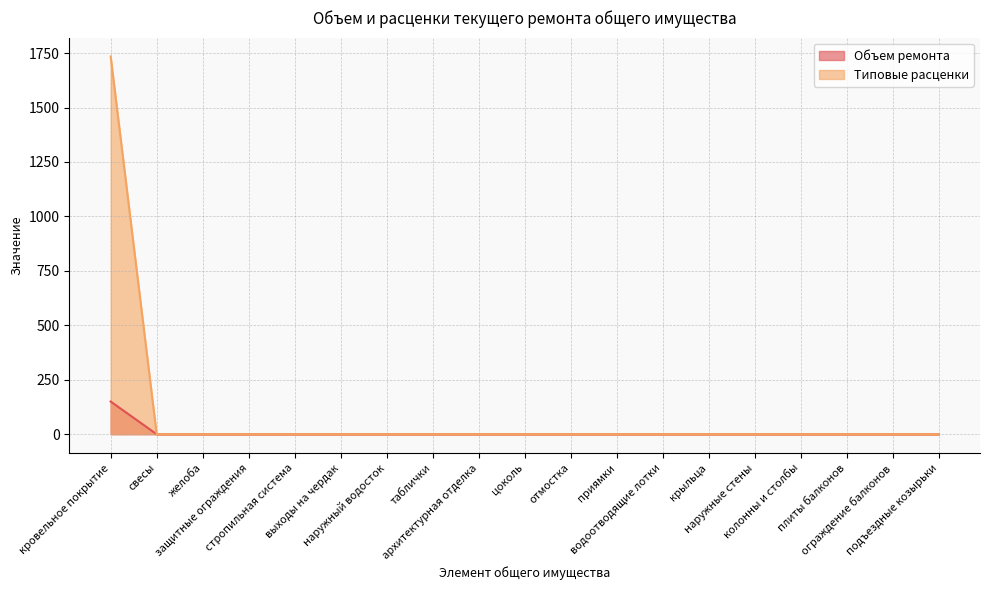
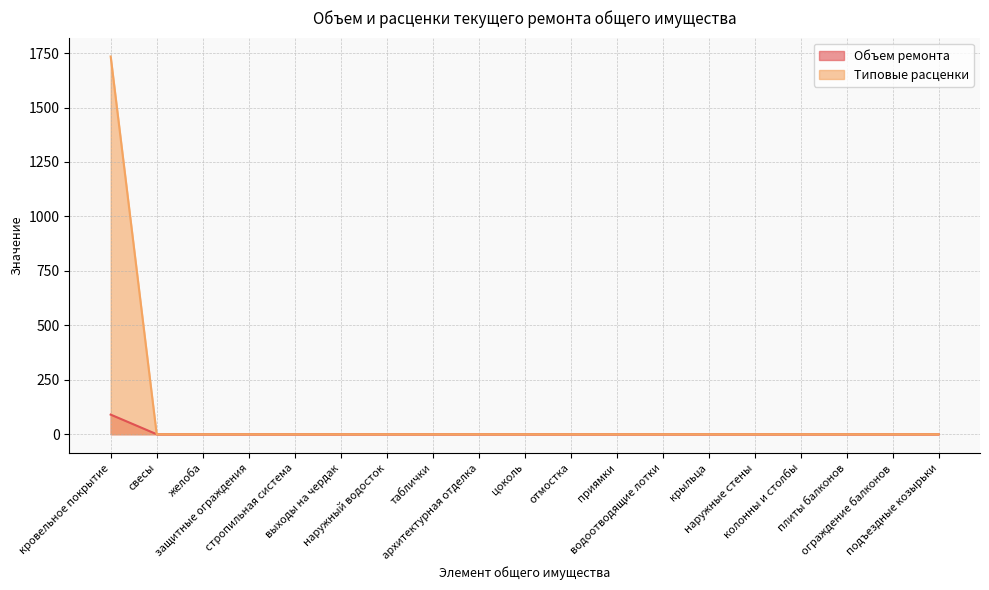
  {
    "Объем ремонта": {
-     "кровельное покрытие": 150
+     "кровельное покрытие": 90
    },
    "Типовые расценки": {
      "кровельное покрытие": 1730
    }
  }
